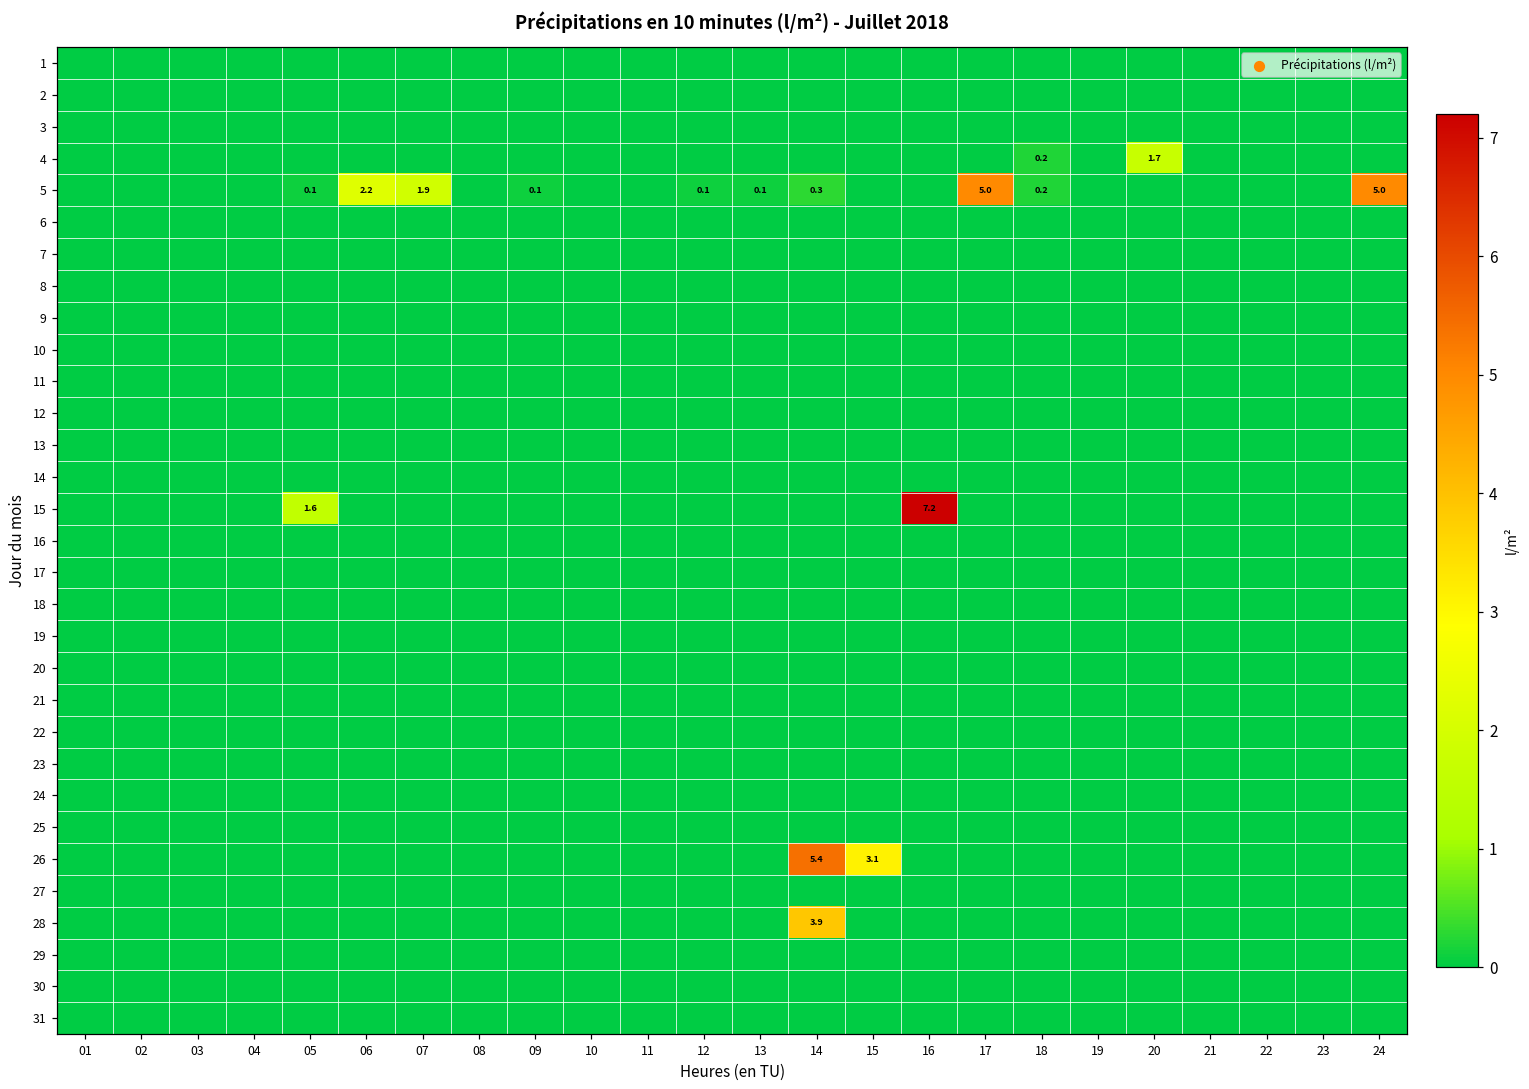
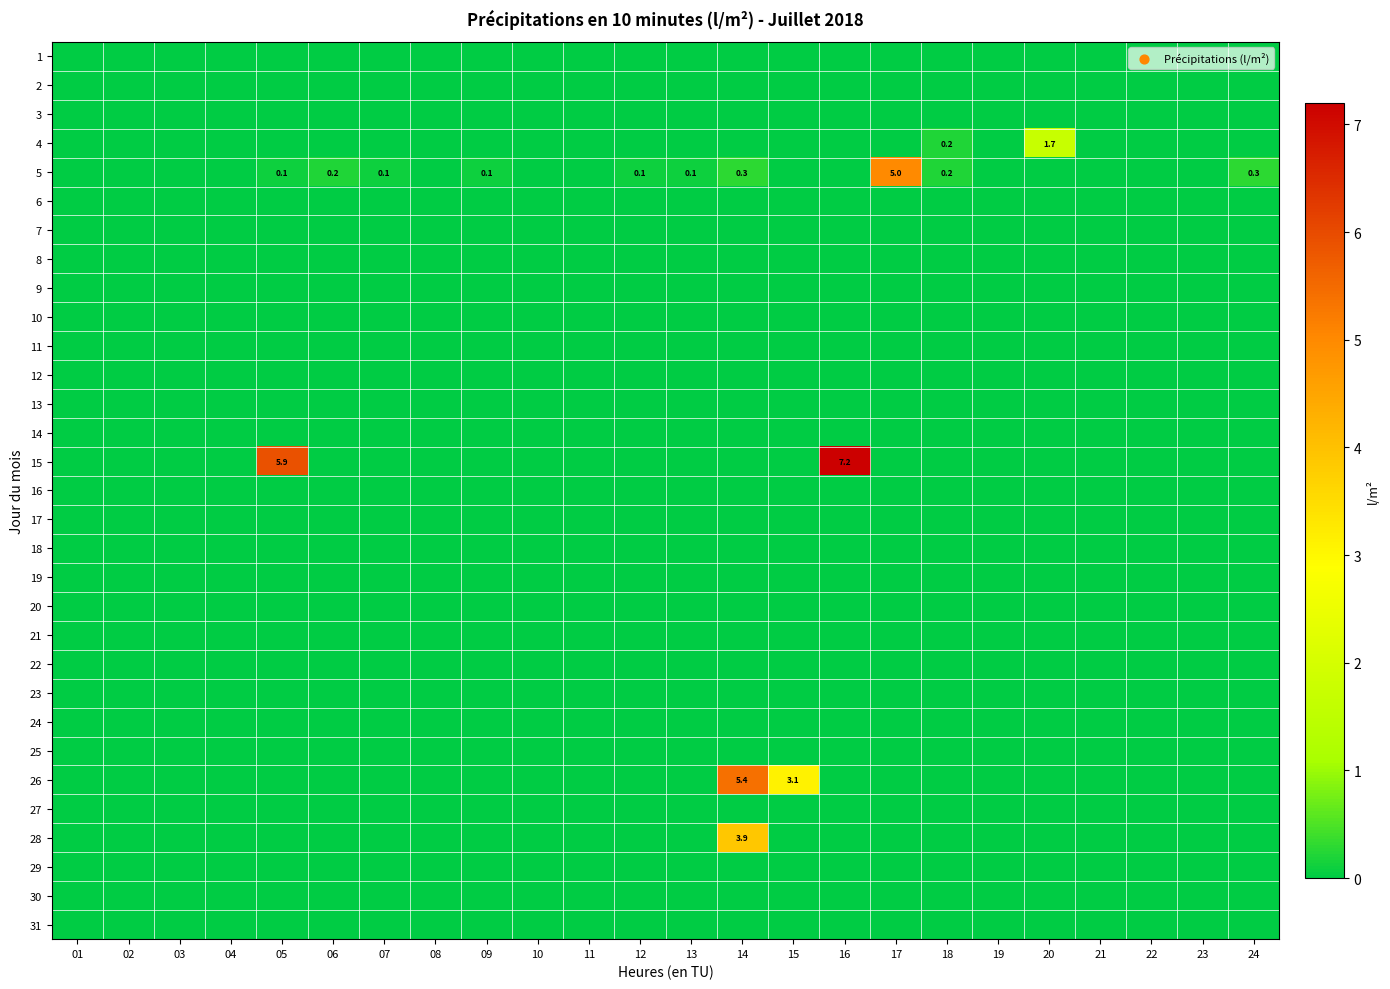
  {
    "4": {
      "18": 0.2,
      "20": 1.7
    },
    "5": {
      "05": 0.1,
-     "06": 2.2,
-     "07": 1.9,
+     "06": 0.2,
+     "07": 0.1,
      "09": 0.1,
      "12": 0.1,
      "13": 0.1,
      "14": 0.3,
      "17": 5.0,
      "18": 0.2,
-     "24": 5.0
+     "24": 0.3
    },
    "15": {
-     "05": 1.6,
+     "05": 5.9,
      "16": 7.2
    },
    "26": {
      "14": 5.4,
      "15": 3.1
    },
    "28": {
      "14": 3.9
    }
  }
